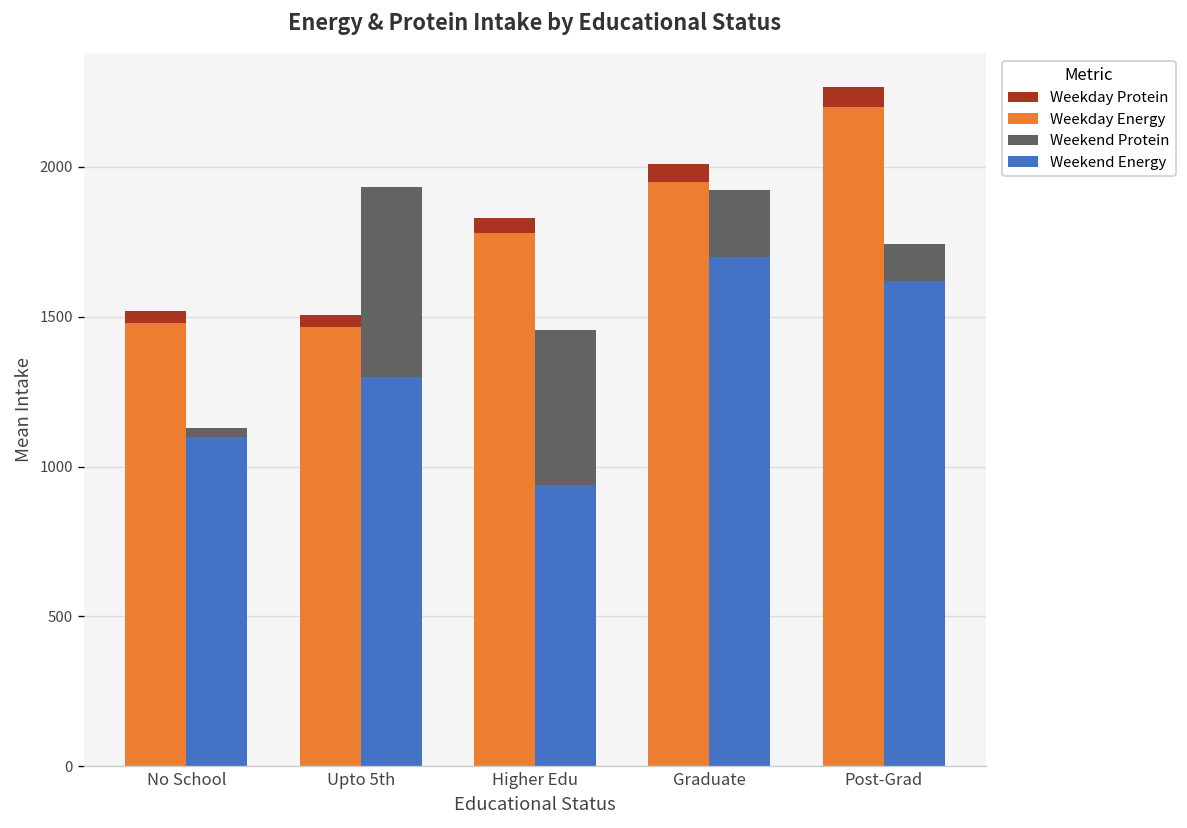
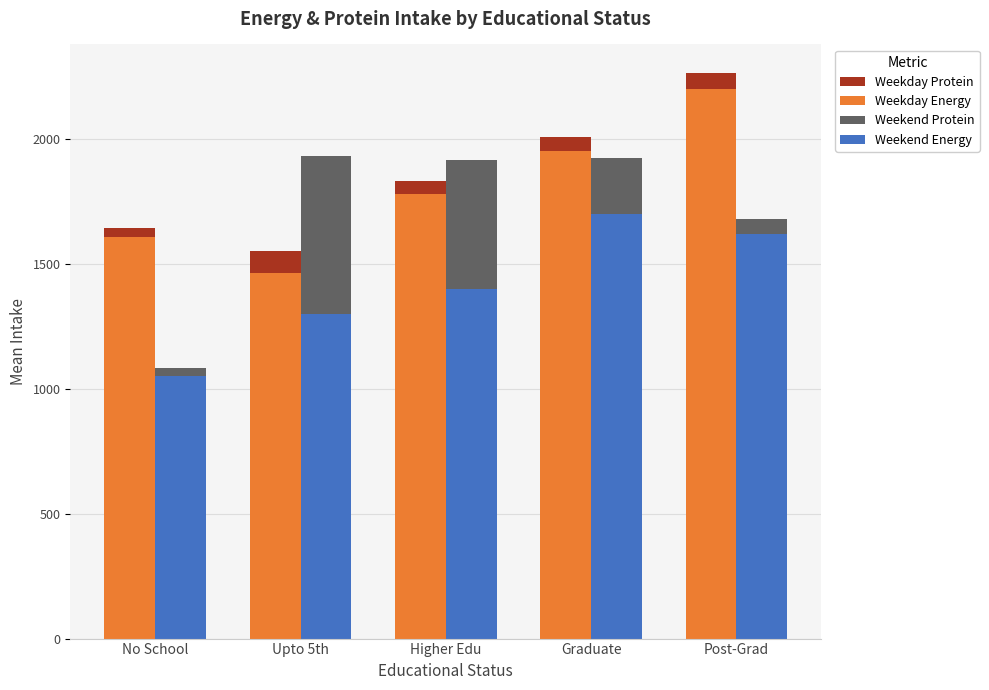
  {
    "Weekday Protein": {
      "No School": 40,
-     "Upto 5th": 40,
+     "Upto 5th": 90,
      "Higher Edu": 50,
      "Graduate": 60,
      "Post-Grad": 70
    },
    "Weekday Energy": {
-     "No School": 1480,
+     "No School": 1610,
      "Upto 5th": 1460,
      "Higher Edu": 1780,
      "Graduate": 1950,
      "Post-Grad": 2200
    },
    "Weekend Protein": {
      "No School": 30,
      "Upto 5th": 630,
      "Higher Edu": 520,
      "Graduate": 220,
-     "Post-Grad": 120
+     "Post-Grad": 60
    },
    "Weekend Energy": {
-     "No School": 1100,
+     "No School": 1050,
      "Upto 5th": 1300,
-     "Higher Edu": 940,
+     "Higher Edu": 1400,
      "Graduate": 1700,
      "Post-Grad": 1620
    }
  }
